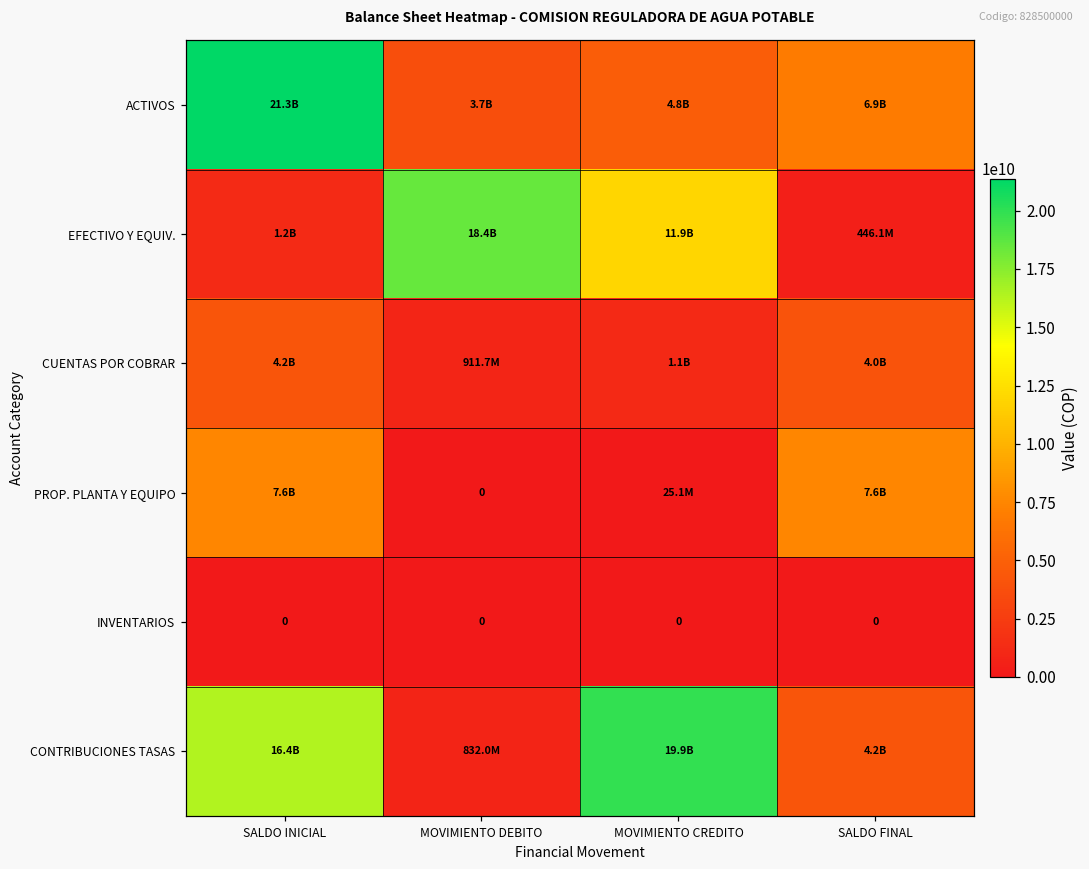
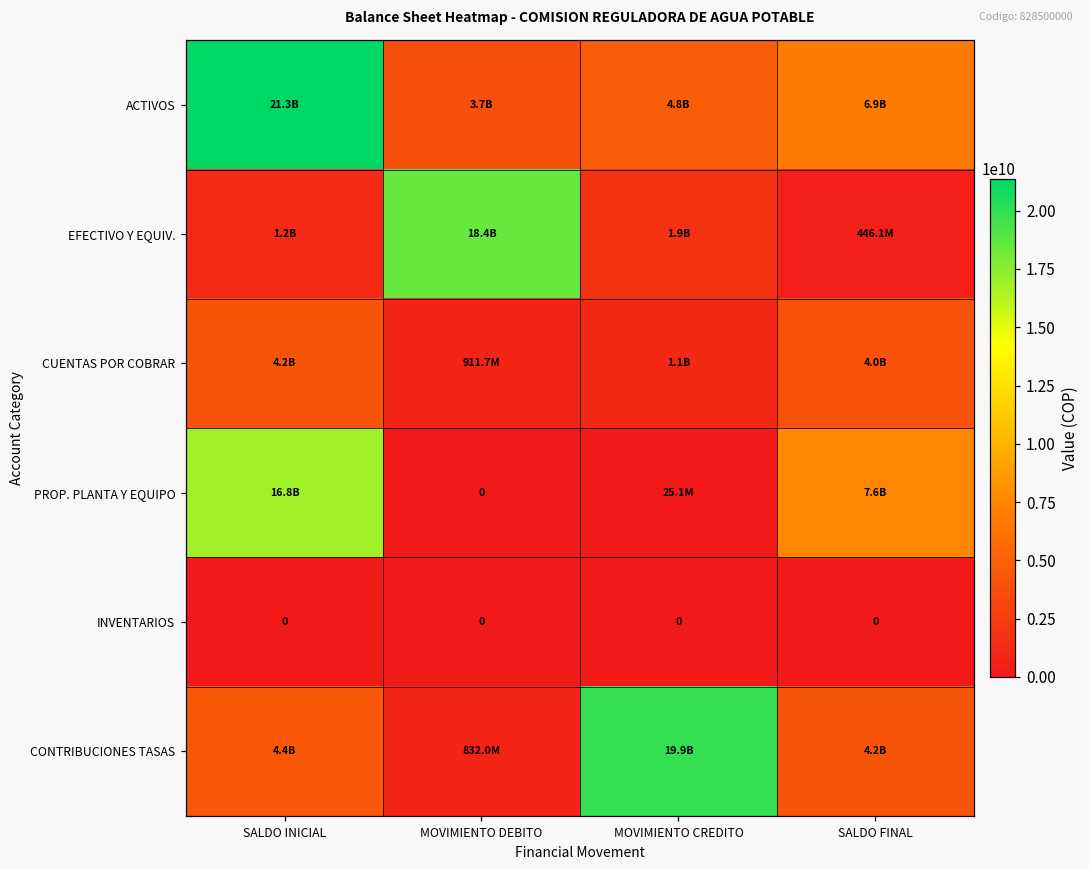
  {
    "ACTIVOS": {
      "SALDO INICIAL": "21.3B",
      "MOVIMIENTO DEBITO": "3.7B",
      "MOVIMIENTO CREDITO": "4.8B",
      "SALDO FINAL": "6.9B"
    },
    "EFECTIVO Y EQUIV.": {
      "SALDO INICIAL": "1.2B",
      "MOVIMIENTO DEBITO": "18.4B",
-     "MOVIMIENTO CREDITO": "11.9B",
+     "MOVIMIENTO CREDITO": "1.9B",
      "SALDO FINAL": "446.1M"
    },
    "CUENTAS POR COBRAR": {
      "SALDO INICIAL": "4.2B",
      "MOVIMIENTO DEBITO": "911.7M",
      "MOVIMIENTO CREDITO": "1.1B",
      "SALDO FINAL": "4.0B"
    },
    "PROP. PLANTA Y EQUIPO": {
-     "SALDO INICIAL": "7.6B",
+     "SALDO INICIAL": "16.8B",
      "MOVIMIENTO DEBITO": "0",
      "MOVIMIENTO CREDITO": "25.1M",
      "SALDO FINAL": "7.6B"
    },
    "INVENTARIOS": {
      "SALDO INICIAL": "0",
      "MOVIMIENTO DEBITO": "0",
      "MOVIMIENTO CREDITO": "0",
      "SALDO FINAL": "0"
    },
    "CONTRIBUCIONES TASAS": {
-     "SALDO INICIAL": "16.4B",
+     "SALDO INICIAL": "4.4B",
      "MOVIMIENTO DEBITO": "832.0M",
      "MOVIMIENTO CREDITO": "19.9B",
      "SALDO FINAL": "4.2B"
    }
  }
